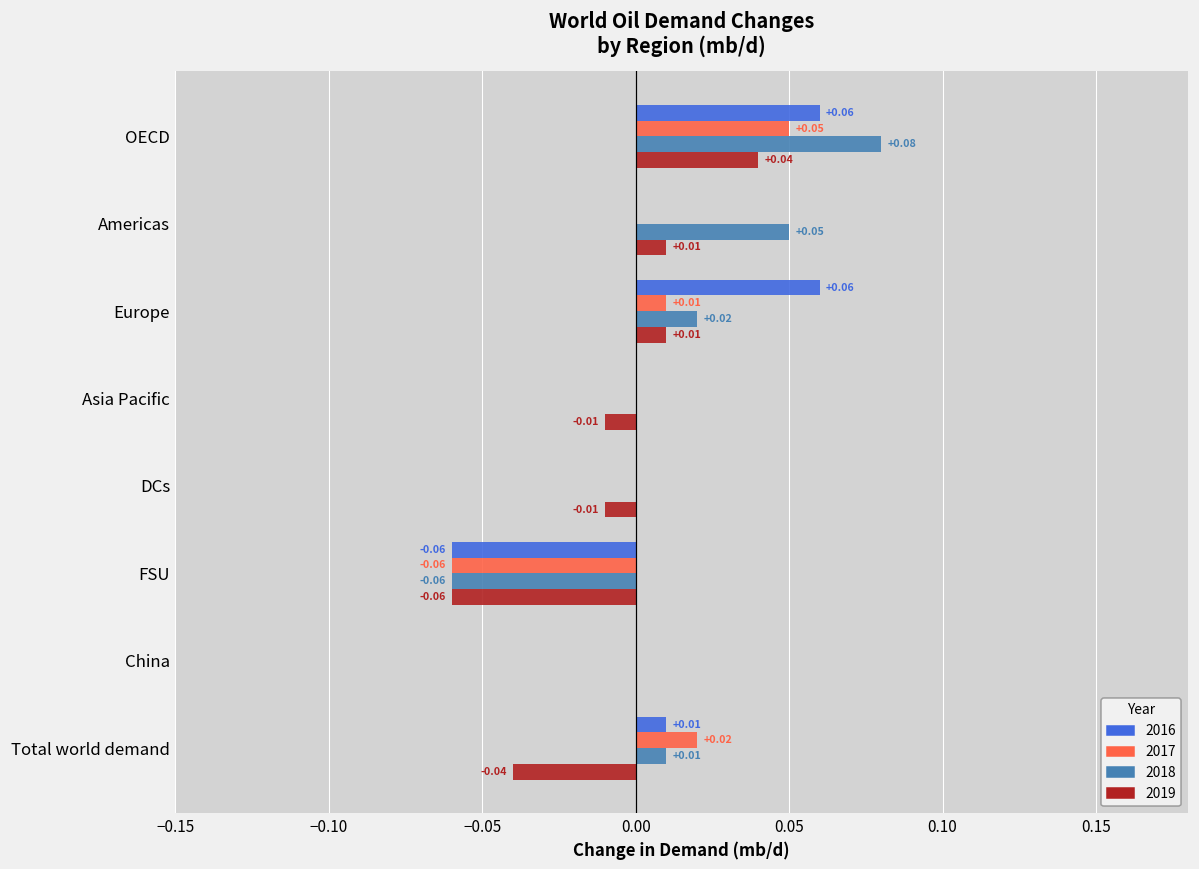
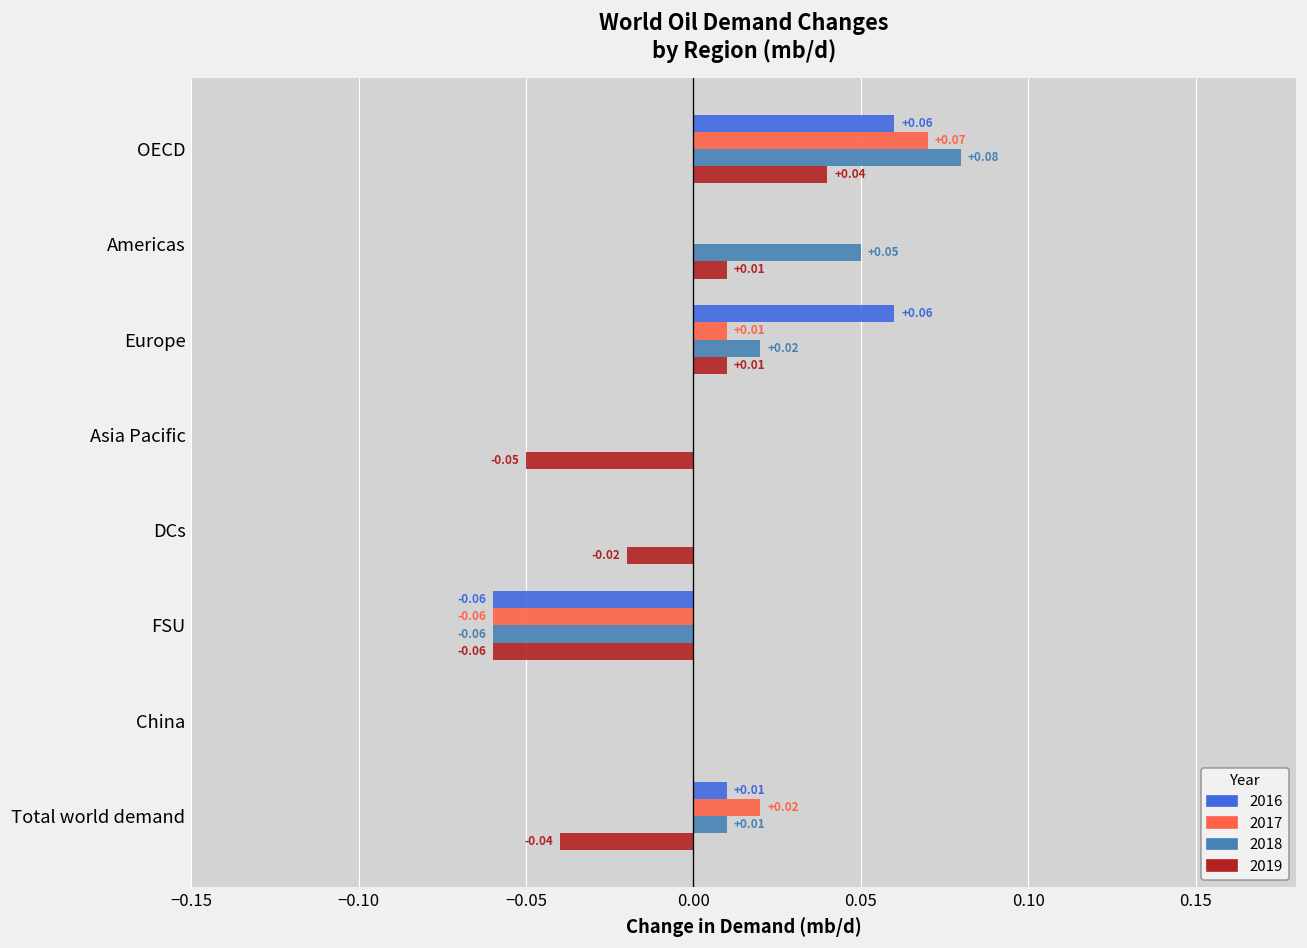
  {
    "2017": {
-     "OECD": "+0.05",
+     "OECD": "+0.07",
      "Europe": "+0.01",
      "FSU": "-0.06",
      "Total world demand": "+0.02"
    },
    "2019": {
      "OECD": "+0.04",
      "Americas": "+0.01",
      "Europe": "+0.01",
-     "Asia Pacific": "-0.01",
-     "DCs": "-0.01",
+     "Asia Pacific": "-0.05",
+     "DCs": "-0.02",
      "FSU": "-0.06",
      "Total world demand": "-0.04"
    }
  }
